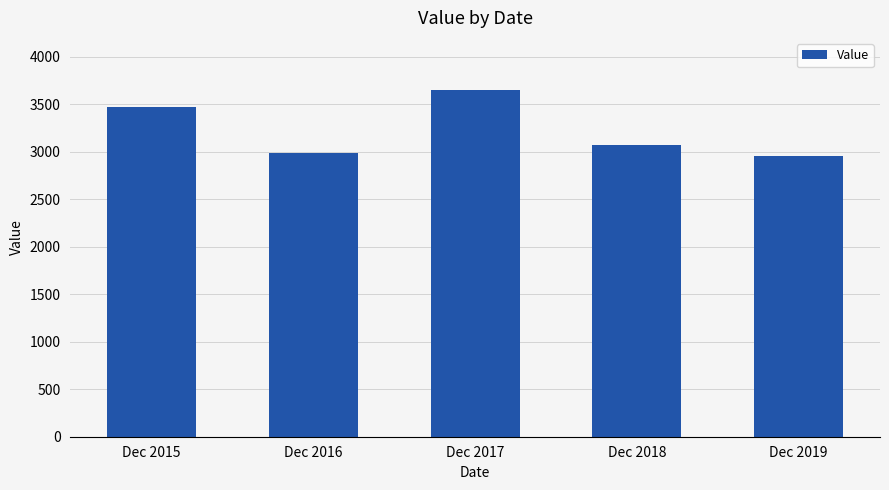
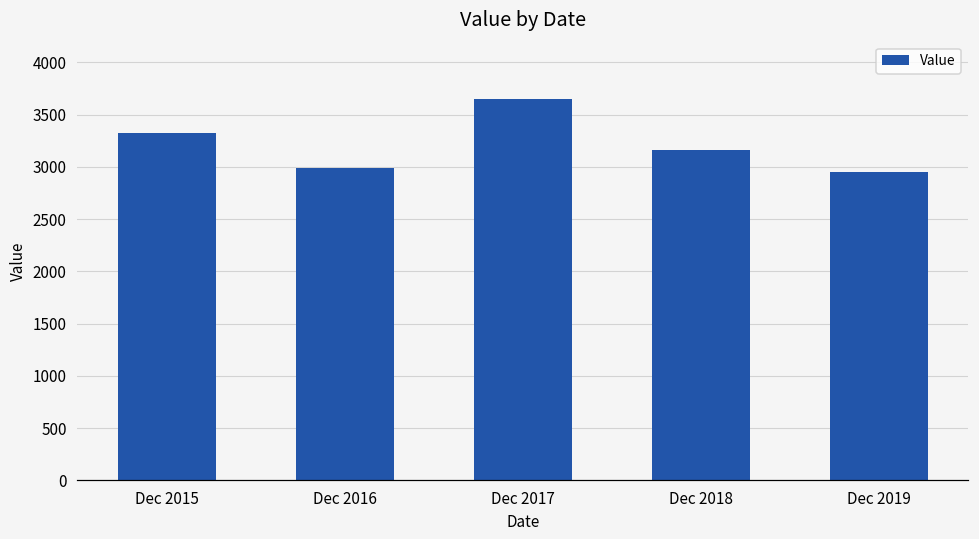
  {
-   "Dec 2015": 3500,
+   "Dec 2015": 3300,
    "Dec 2016": 3000,
    "Dec 2017": 3700,
-   "Dec 2018": 3100,
+   "Dec 2018": 3200,
    "Dec 2019": 3000
  }
